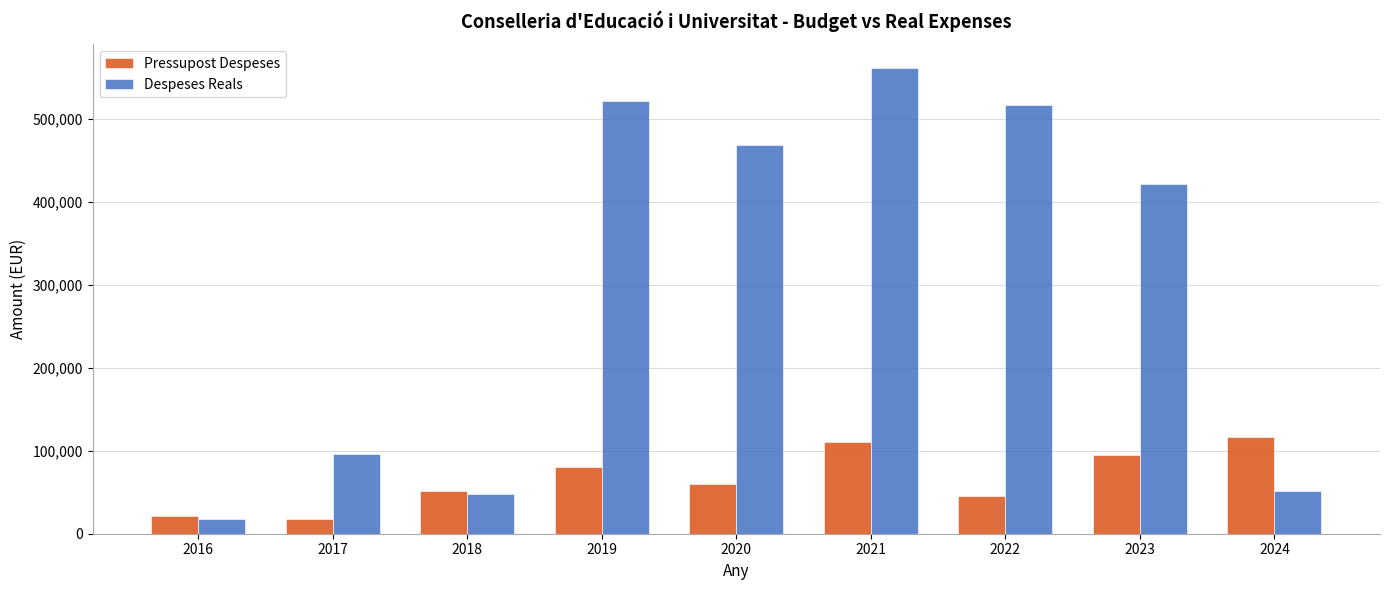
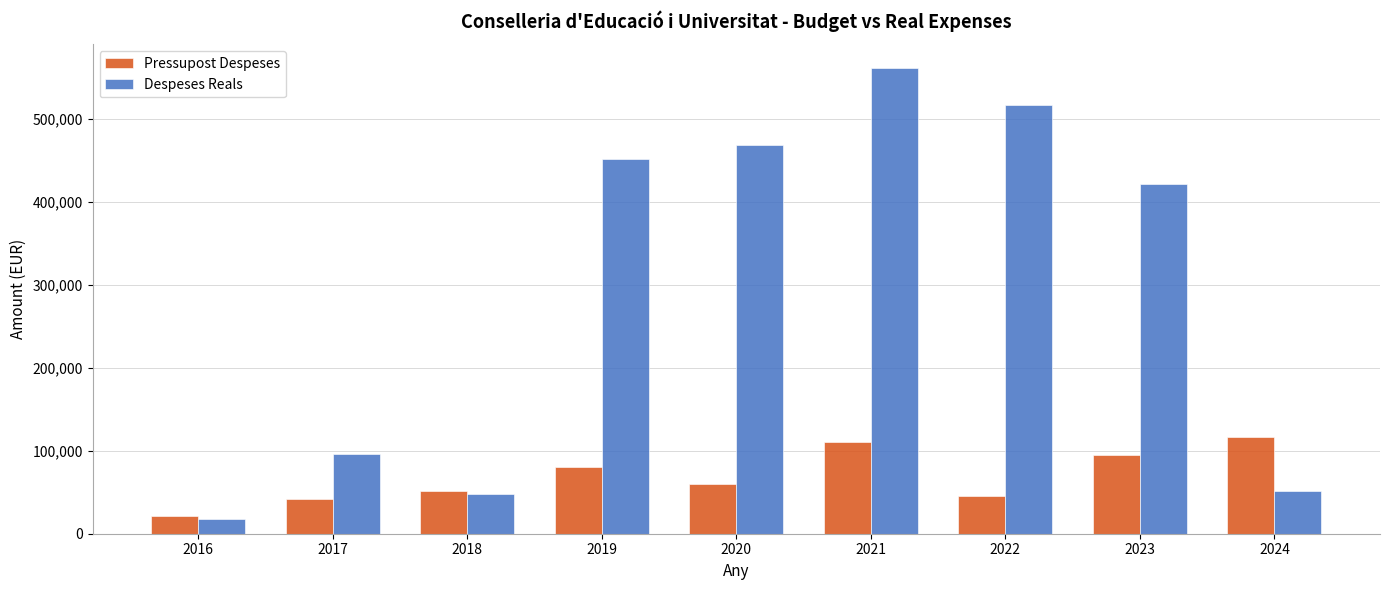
  {
    "Pressupost Despeses": {
      "2016": "20,000",
-     "2017": "20,000",
+     "2017": "40,000",
      "2018": "50,000",
      "2019": "80,000",
      "2020": "60,000",
      "2021": "110,000",
      "2022": "50,000",
      "2023": "90,000",
      "2024": "120,000"
    },
    "Despeses Reals": {
      "2016": "20,000",
      "2017": "100,000",
      "2018": "50,000",
-     "2019": "520,000",
+     "2019": "450,000",
      "2020": "470,000",
      "2021": "560,000",
      "2022": "520,000",
      "2023": "420,000",
      "2024": "50,000"
    }
  }
